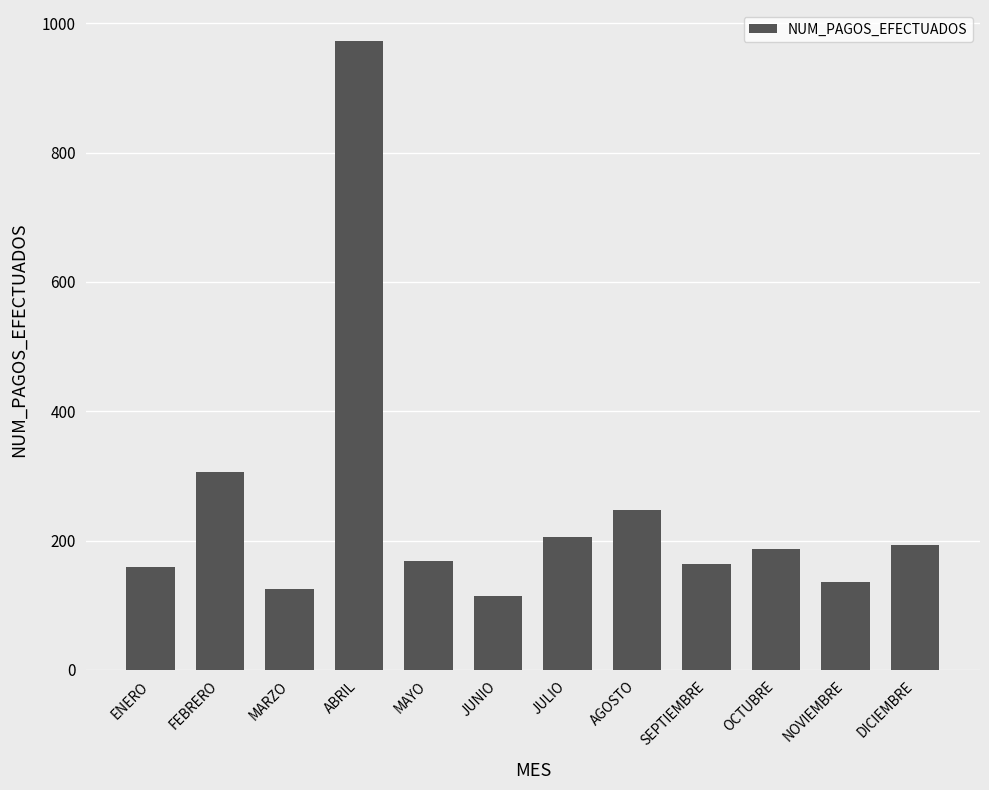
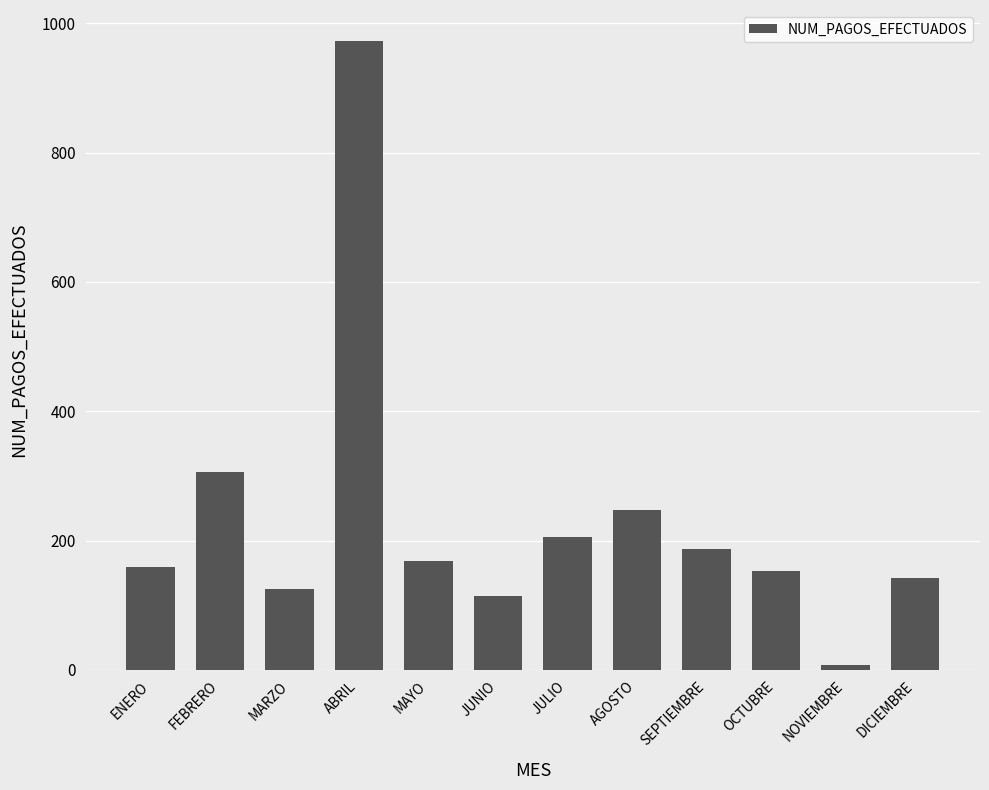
  {
    "ENERO": 160,
    "FEBRERO": 310,
    "MARZO": 130,
    "ABRIL": 970,
    "MAYO": 170,
    "JUNIO": 110,
    "JULIO": 210,
    "AGOSTO": 250,
-   "SEPTIEMBRE": 160,
-   "OCTUBRE": 190,
-   "NOVIEMBRE": 140,
-   "DICIEMBRE": 190
+   "SEPTIEMBRE": 190,
+   "OCTUBRE": 150,
+   "NOVIEMBRE": 10,
+   "DICIEMBRE": 140
  }
